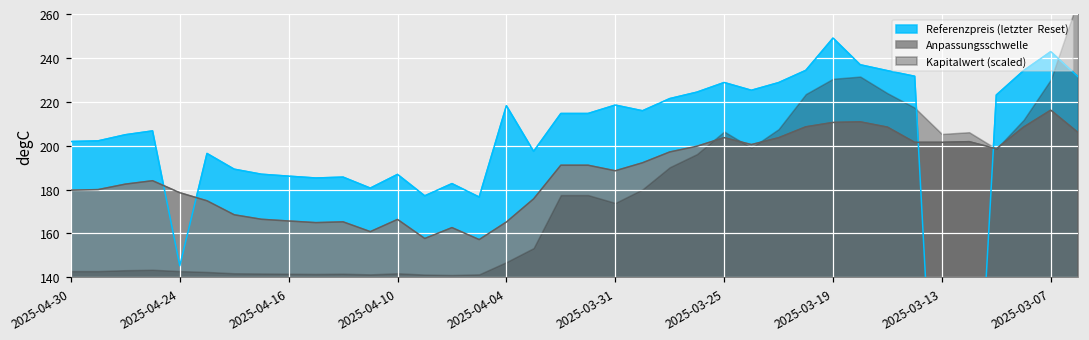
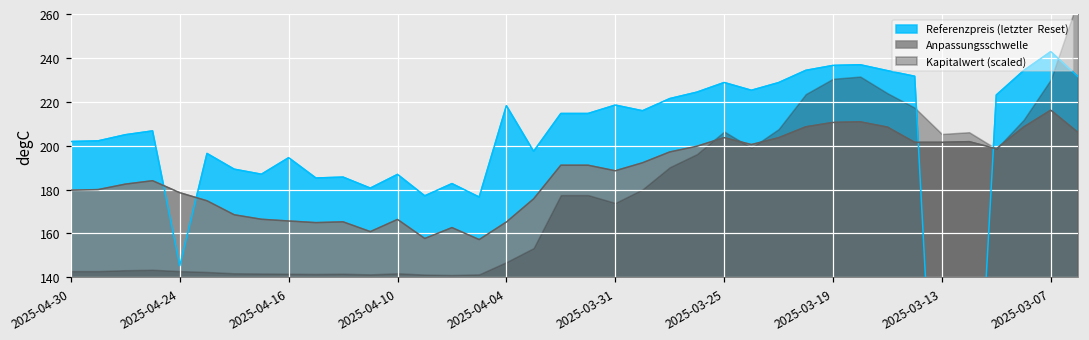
  {
    "Referenzpreis (letzter Reset)": {
      "2025-04-30": 202,
      "2025-04-24": 145,
-     "2025-04-16": 186,
+     "2025-04-16": 195,
      "2025-04-10": 187,
      "2025-04-04": 218,
      "2025-03-31": 219,
      "2025-03-25": 229,
-     "2025-03-19": 249
+     "2025-03-19": 237
    }
  }
